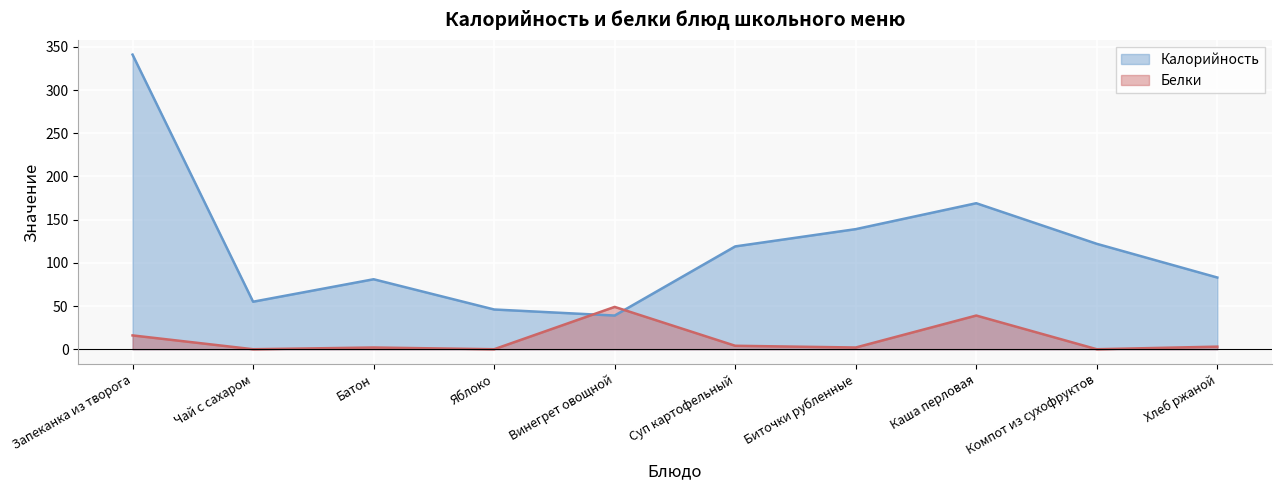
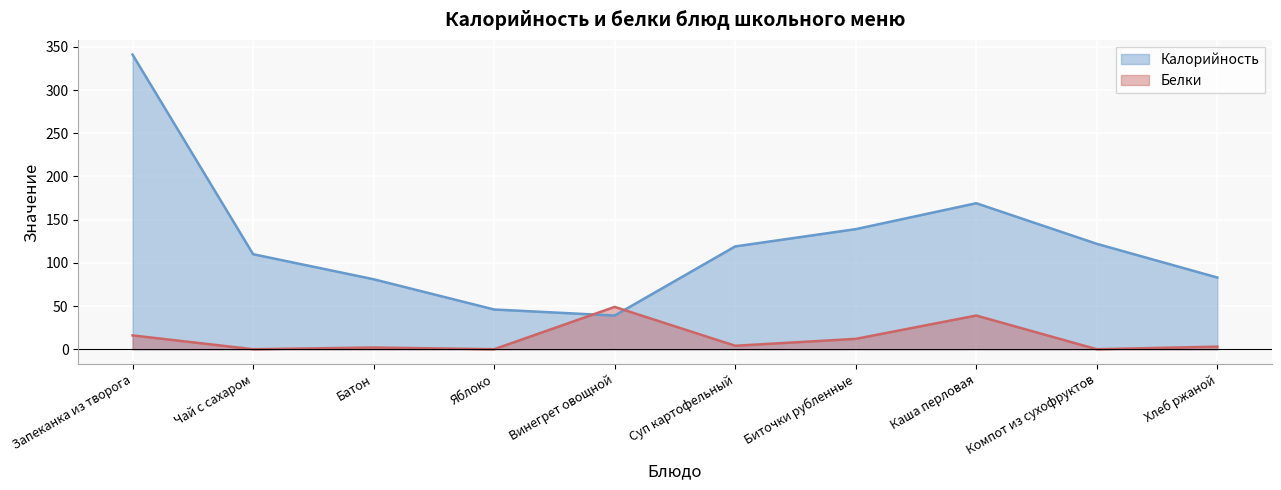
  {
    "Калорийность": {
      "Запеканка из творога": 340,
-     "Чай с сахаром": 60,
+     "Чай с сахаром": 110,
      "Батон": 80,
      "Яблоко": 50,
      "Винегрет овощной": 40,
      "Суп картофельный": 120,
      "Биточки рубленные": 140,
      "Каша перловая": 170,
      "Компот из сухофруктов": 120,
      "Хлеб ржаной": 80
    },
    "Белки": {
      "Запеканка из творога": 20,
      "Чай с сахаром": 0,
      "Батон": 0,
      "Яблоко": 0,
      "Винегрет овощной": 50,
      "Суп картофельный": 0,
-     "Биточки рубленные": 0,
+     "Биточки рубленные": 10,
      "Каша перловая": 40,
      "Компот из сухофруктов": 0,
      "Хлеб ржаной": 0
    }
  }
